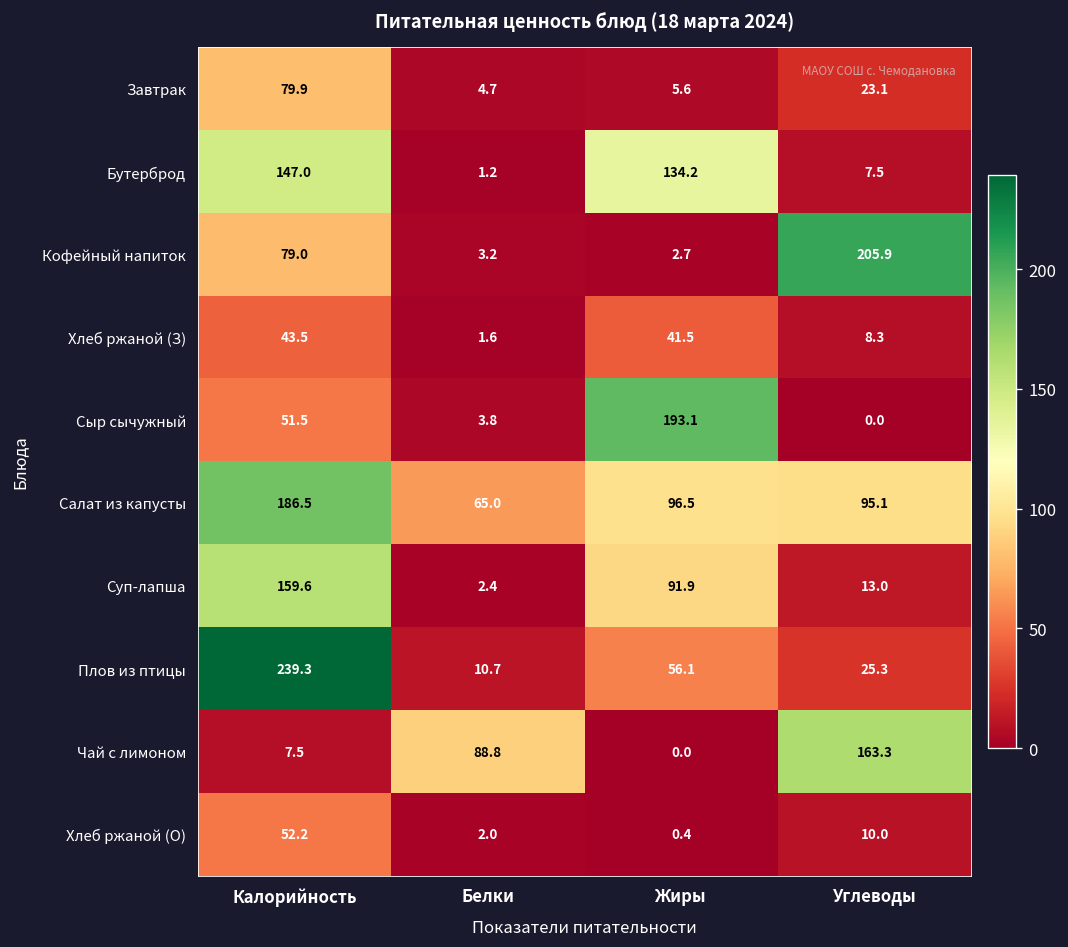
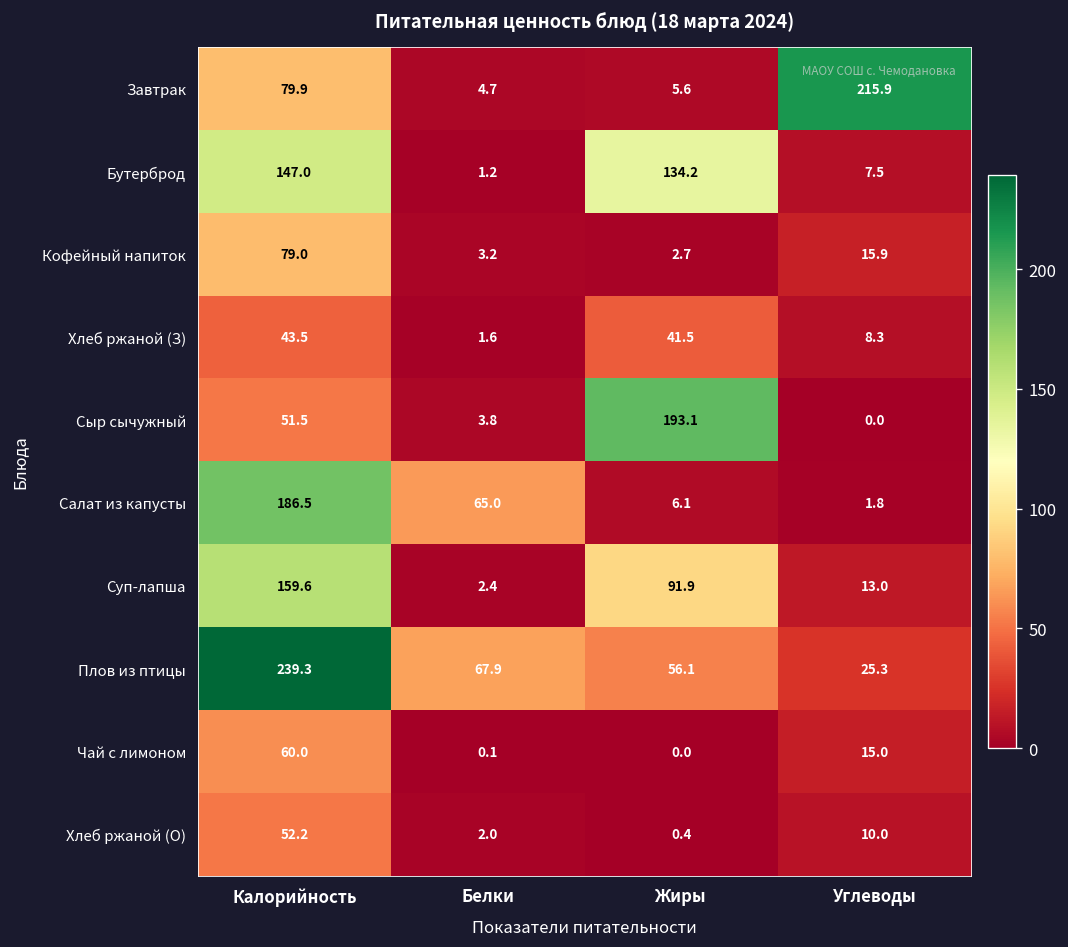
  {
    "Завтрак": {
      "Калорийность": 79.9,
      "Белки": 4.7,
      "Жиры": 5.6,
-     "Углеводы": 23.1
+     "Углеводы": 215.9
    },
    "Бутерброд": {
      "Калорийность": 147.0,
      "Белки": 1.2,
      "Жиры": 134.2,
      "Углеводы": 7.5
    },
    "Кофейный напиток": {
      "Калорийность": 79.0,
      "Белки": 3.2,
      "Жиры": 2.7,
-     "Углеводы": 205.9
+     "Углеводы": 15.9
    },
    "Хлеб ржаной (З)": {
      "Калорийность": 43.5,
      "Белки": 1.6,
      "Жиры": 41.5,
      "Углеводы": 8.3
    },
    "Сыр сычужный": {
      "Калорийность": 51.5,
      "Белки": 3.8,
      "Жиры": 193.1,
      "Углеводы": 0.0
    },
    "Салат из капусты": {
      "Калорийность": 186.5,
      "Белки": 65.0,
-     "Жиры": 96.5,
-     "Углеводы": 95.1
+     "Жиры": 6.1,
+     "Углеводы": 1.8
    },
    "Суп-лапша": {
      "Калорийность": 159.6,
      "Белки": 2.4,
      "Жиры": 91.9,
      "Углеводы": 13.0
    },
    "Плов из птицы": {
      "Калорийность": 239.3,
-     "Белки": 10.7,
+     "Белки": 67.9,
      "Жиры": 56.1,
      "Углеводы": 25.3
    },
    "Чай с лимоном": {
-     "Калорийность": 7.5,
-     "Белки": 88.8,
+     "Калорийность": 60.0,
+     "Белки": 0.1,
      "Жиры": 0.0,
-     "Углеводы": 163.3
+     "Углеводы": 15.0
    },
    "Хлеб ржаной (О)": {
      "Калорийность": 52.2,
      "Белки": 2.0,
      "Жиры": 0.4,
      "Углеводы": 10.0
    }
  }
